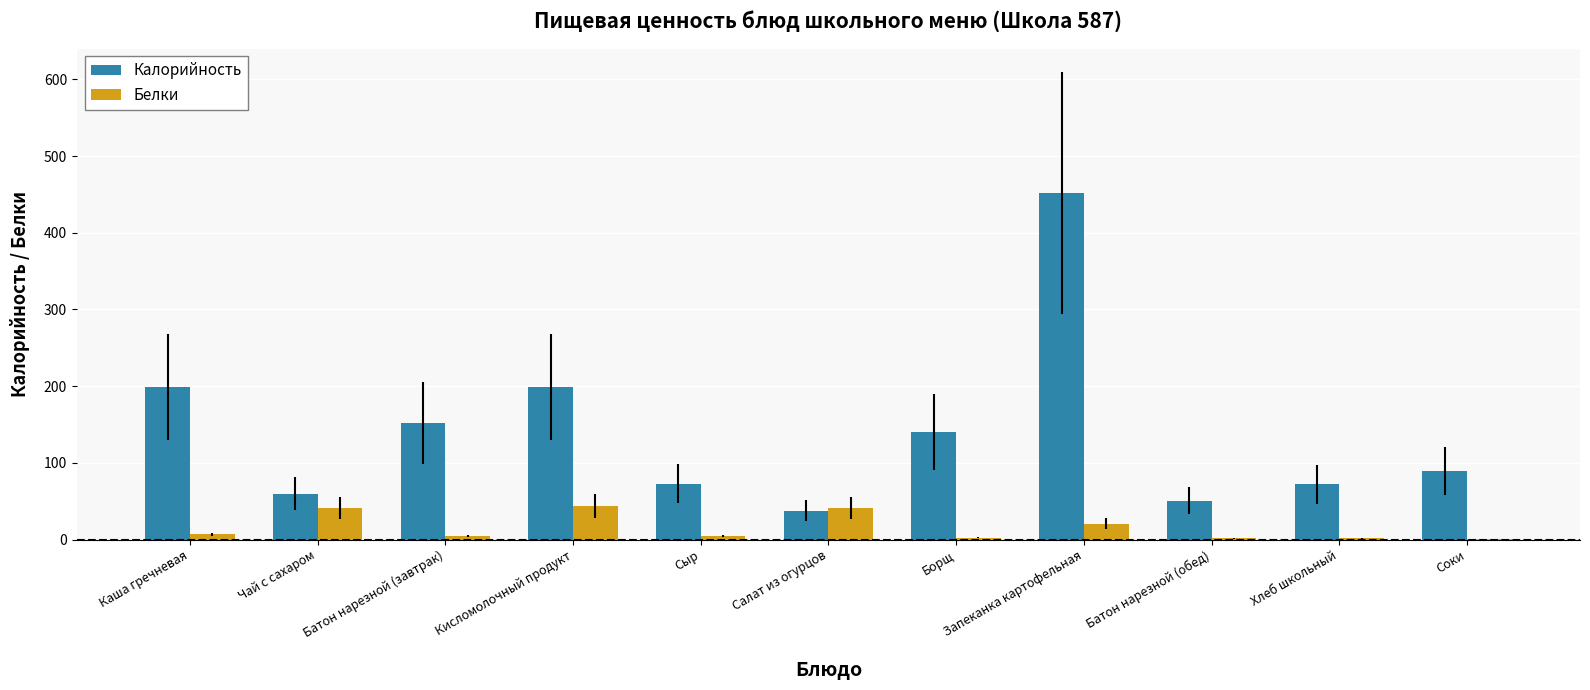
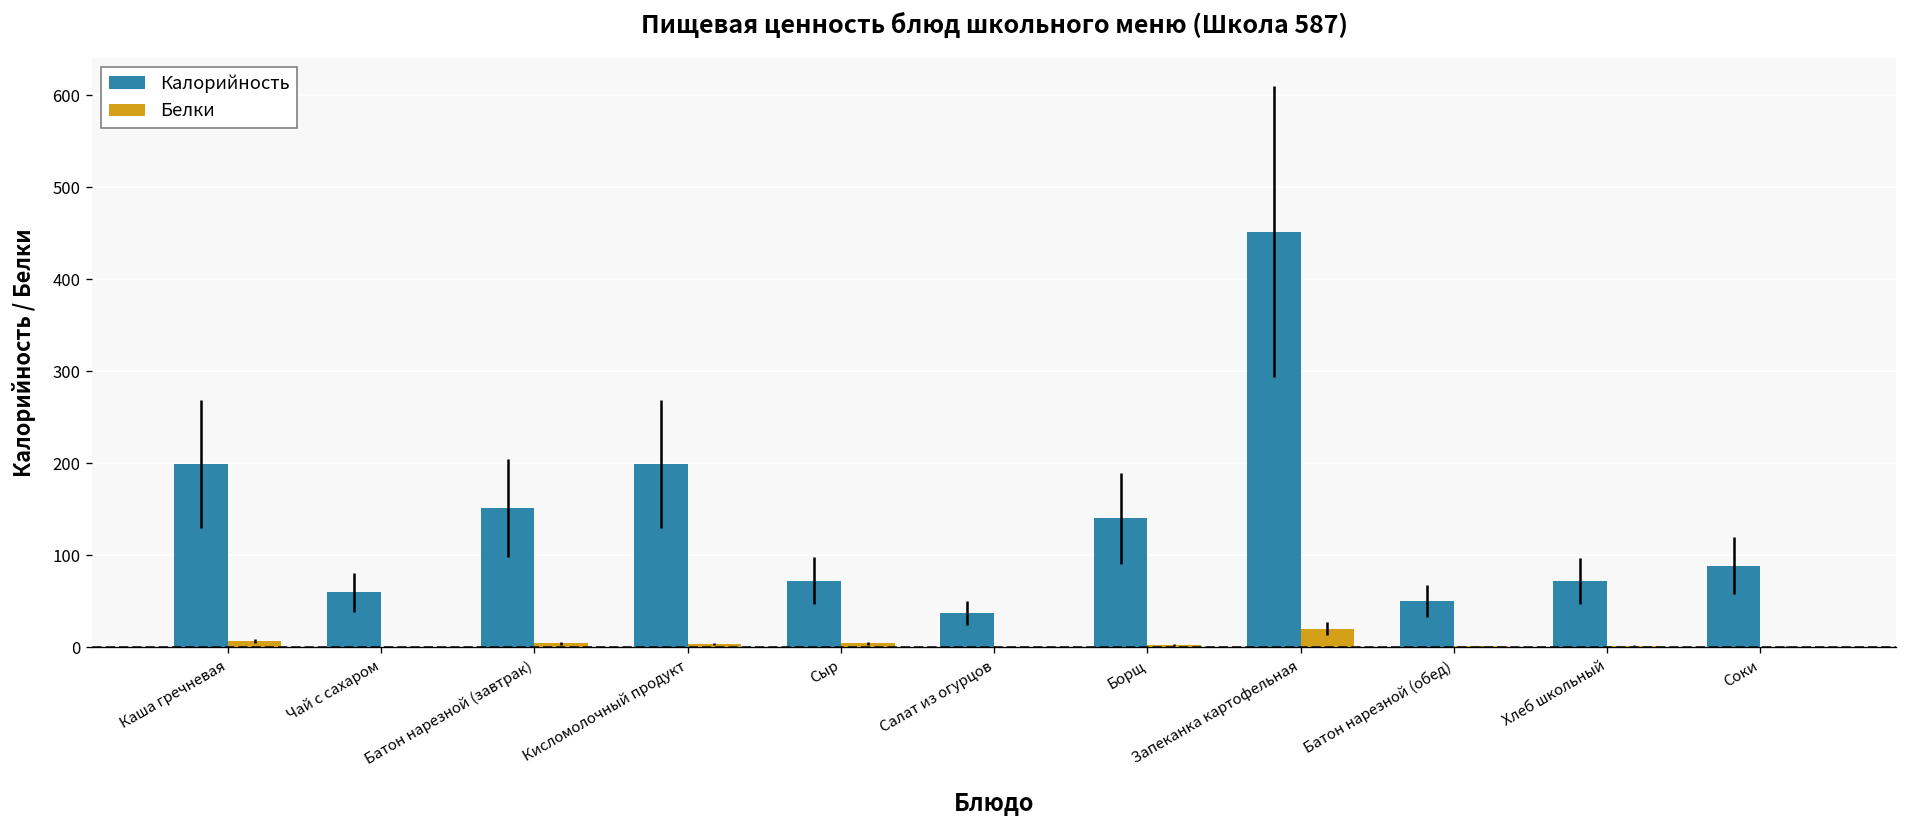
  {
    "Калорийность": {
      "Каша гречневая": 200,
      "Чай с сахаром": 60,
      "Батон нарезной (завтрак)": 150,
      "Кисломолочный продукт": 200,
      "Сыр": 70,
      "Салат из огурцов": 40,
      "Борщ": 140,
      "Запеканка картофельная": 450,
      "Батон нарезной (обед)": 50,
      "Хлеб школьный": 70,
      "Соки": 90
    },
    "Белки": {
      "Каша гречневая": 10,
-     "Чай с сахаром": 40,
+     "Чай с сахаром": 0,
      "Батон нарезной (завтрак)": 0,
-     "Кисломолочный продукт": 40,
+     "Кисломолочный продукт": 0,
      "Сыр": 0,
-     "Салат из огурцов": 40,
+     "Салат из огурцов": 0,
      "Запеканка картофельная": 20
    }
  }
